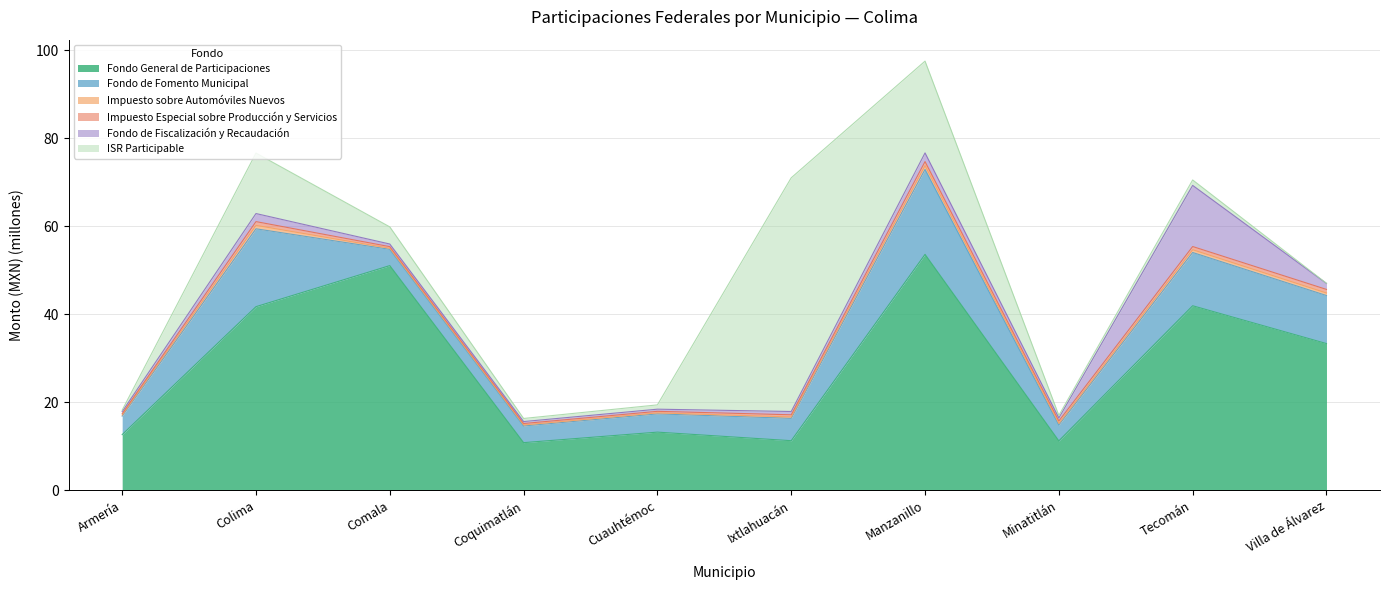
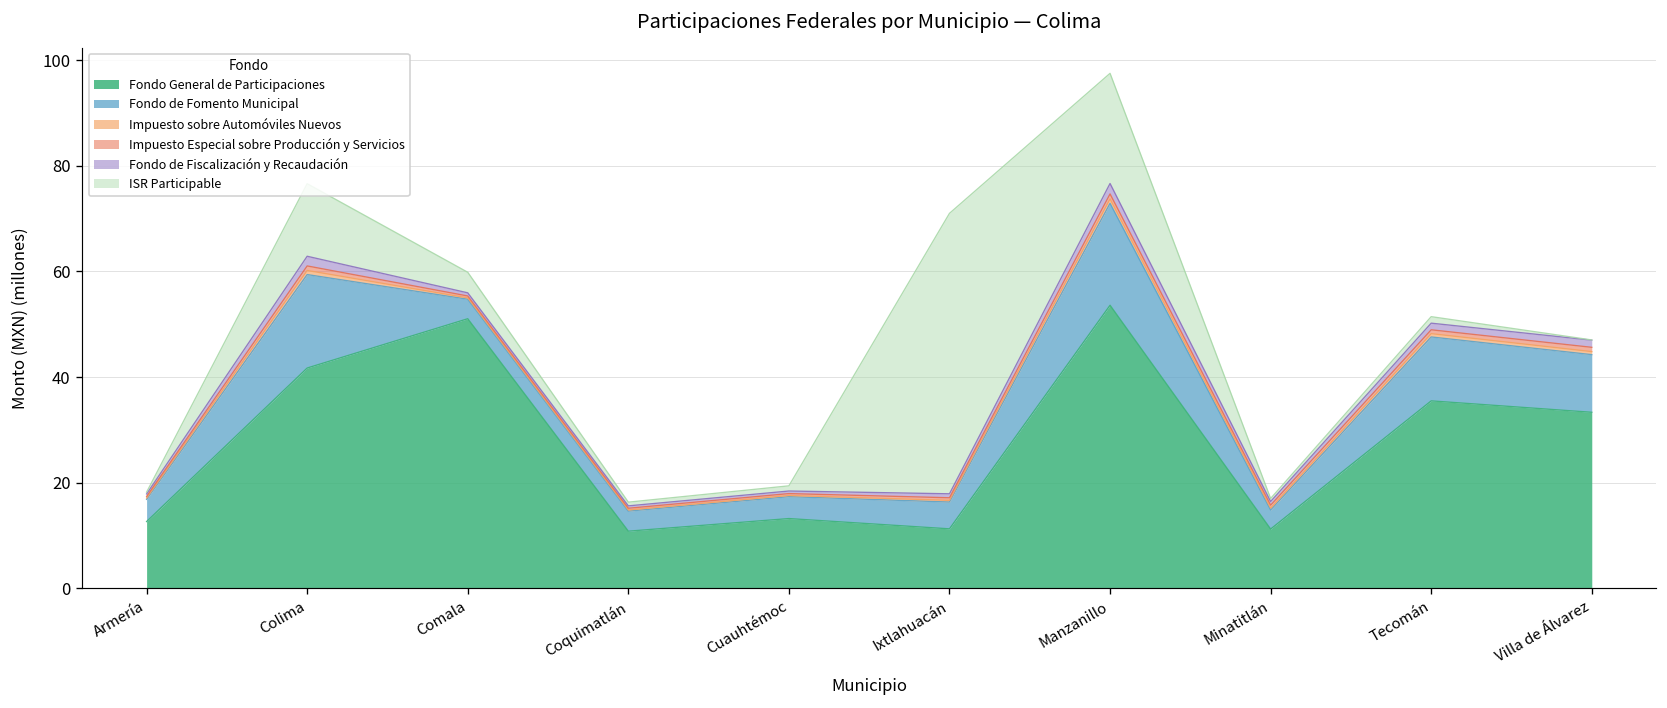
  {
    "Fondo General de Participaciones": {
      "Armería": 13,
      "Colima": 42,
      "Comala": 51,
      "Coquimatlán": 11,
      "Cuauhtémoc": 13,
      "Ixtlahuacán": 11,
      "Manzanillo": 54,
      "Minatitlán": 11,
-     "Tecomán": 42,
+     "Tecomán": 35,
      "Villa de Álvarez": 33
    },
    "Fondo de Fomento Municipal": {
      "Colima": 18,
      "Manzanillo": 19,
      "Tecomán": 12
    },
    "Fondo de Fiscalización y Recaudación": {
      "Colima": 2,
      "Comala": 1,
      "Ixtlahuacán": 1,
      "Manzanillo": 2,
-     "Tecomán": 14
+     "Tecomán": 1
    },
    "ISR Participable": {
      "Comala": 4,
      "Coquimatlán": 1,
      "Cuauhtémoc": 1,
      "Ixtlahuacán": 53,
      "Manzanillo": 21,
      "Tecomán": 1
    }
  }
